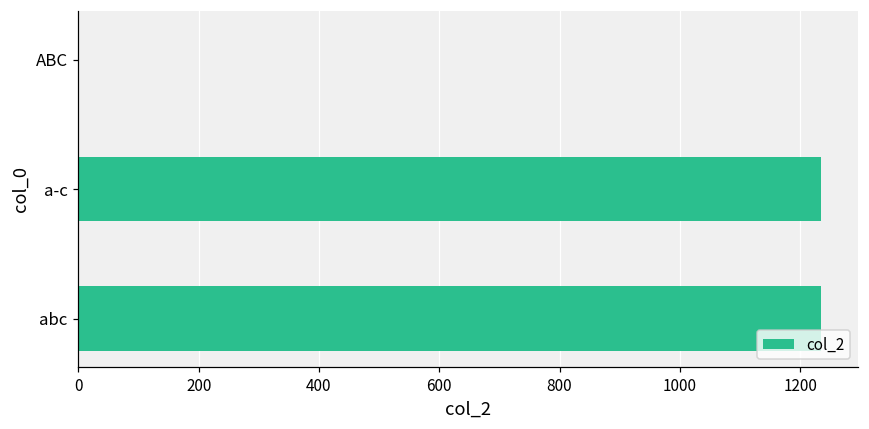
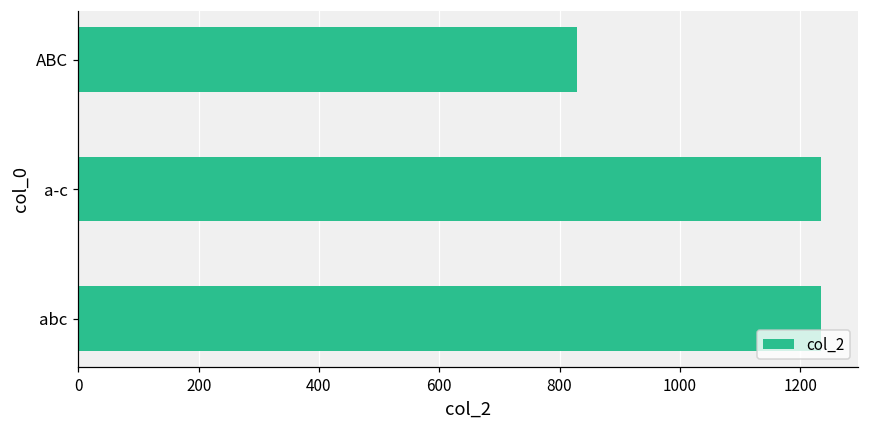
  {
-   "ABC": 0,
+   "ABC": 830,
    "a-c": 1230,
    "abc": 1230
  }
